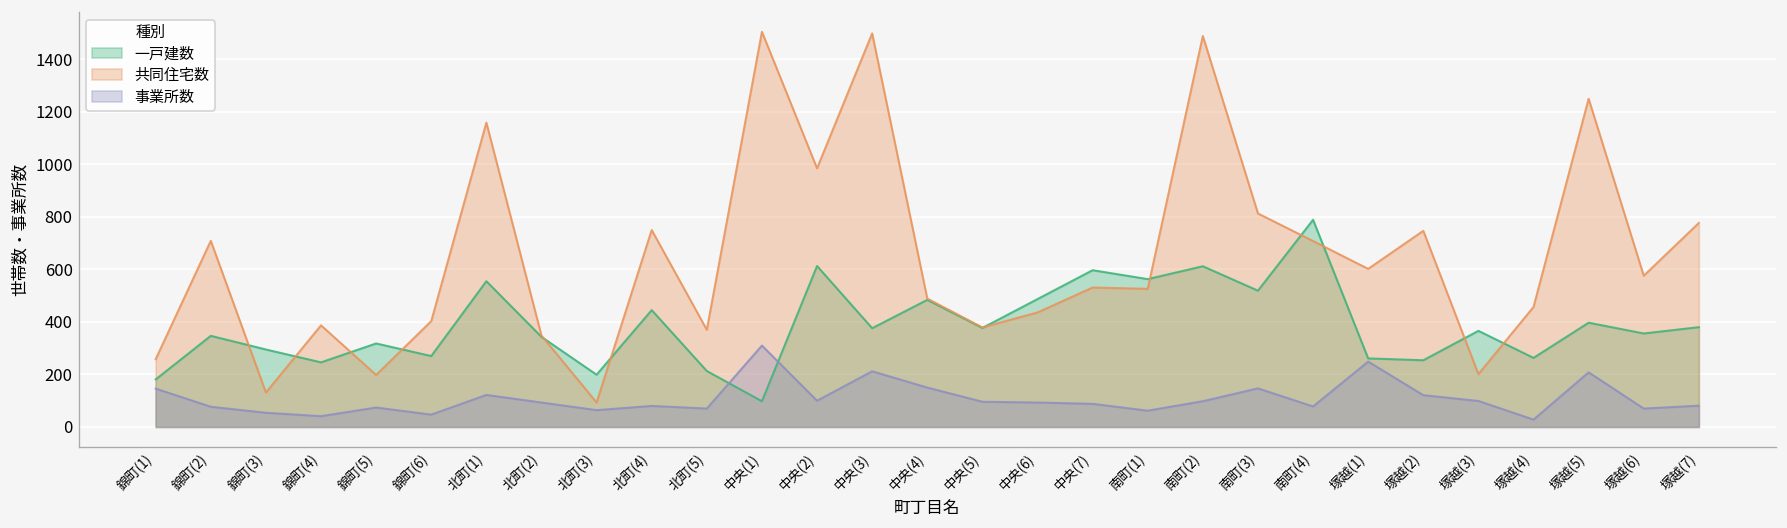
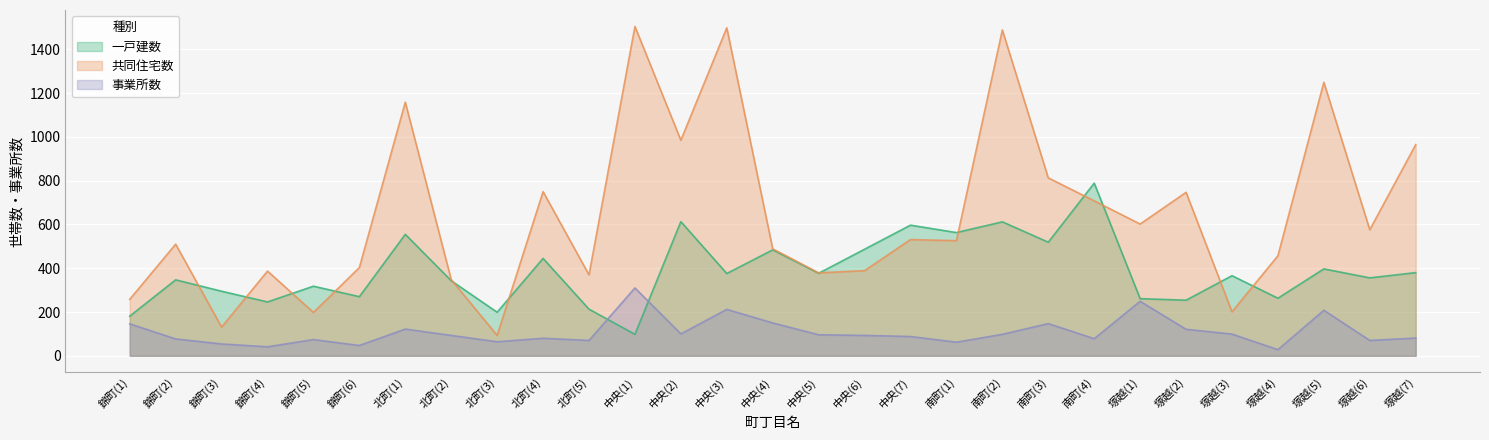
  {
    "共同住宅数": {
      "錦町(1)": 260,
-     "錦町(2)": 710,
+     "錦町(2)": 510,
      "錦町(3)": 130,
      "錦町(4)": 390,
      "錦町(5)": 200,
      "錦町(6)": 400,
      "北町(1)": 1160,
      "北町(3)": 90,
      "北町(4)": 750,
      "北町(5)": 370,
      "中央(1)": 1510,
      "中央(2)": 990,
      "中央(3)": 1500,
-     "中央(6)": 440,
+     "中央(6)": 390,
      "中央(7)": 530,
      "南町(1)": 530,
      "南町(2)": 1490,
      "南町(3)": 810,
      "南町(4)": 710,
      "塚越(1)": 600,
      "塚越(2)": 750,
      "塚越(3)": 200,
      "塚越(4)": 460,
      "塚越(5)": 1250,
      "塚越(6)": 580,
-     "塚越(7)": 780
+     "塚越(7)": 970
    }
  }
